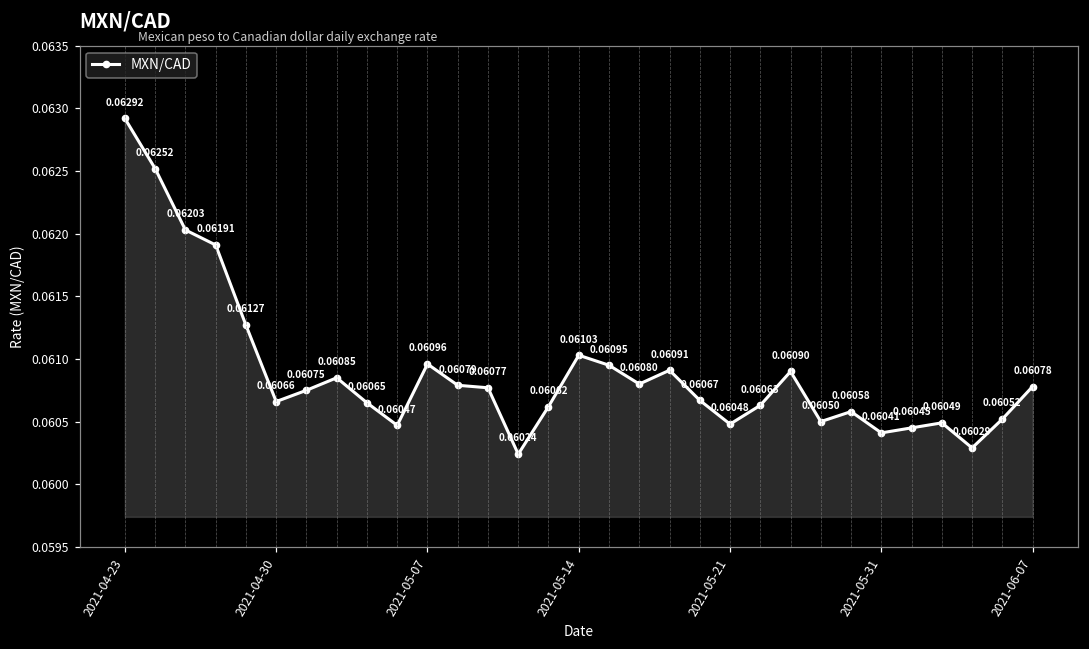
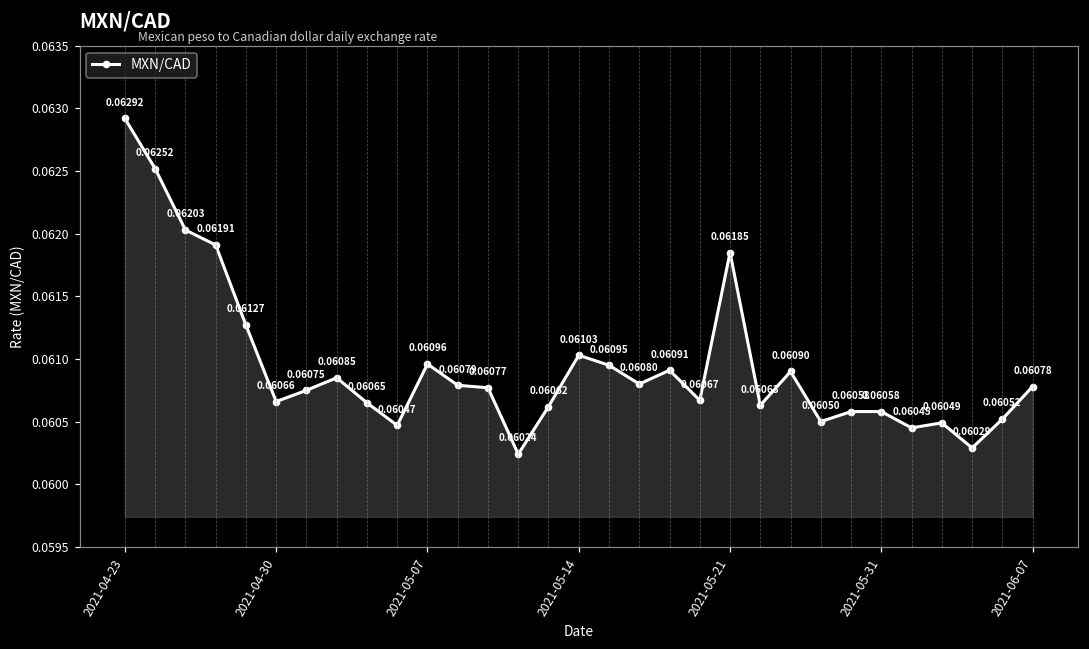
  {
    "2021-04-23": 0.06292,
    "2021-04-30": 0.06066,
    "2021-05-07": 0.06096,
    "2021-05-14": 0.06103,
-   "2021-05-21": 0.06048,
-   "2021-05-31": 0.06041,
+   "2021-05-21": 0.06185,
+   "2021-05-31": 0.06058,
    "2021-06-07": 0.06078
  }
